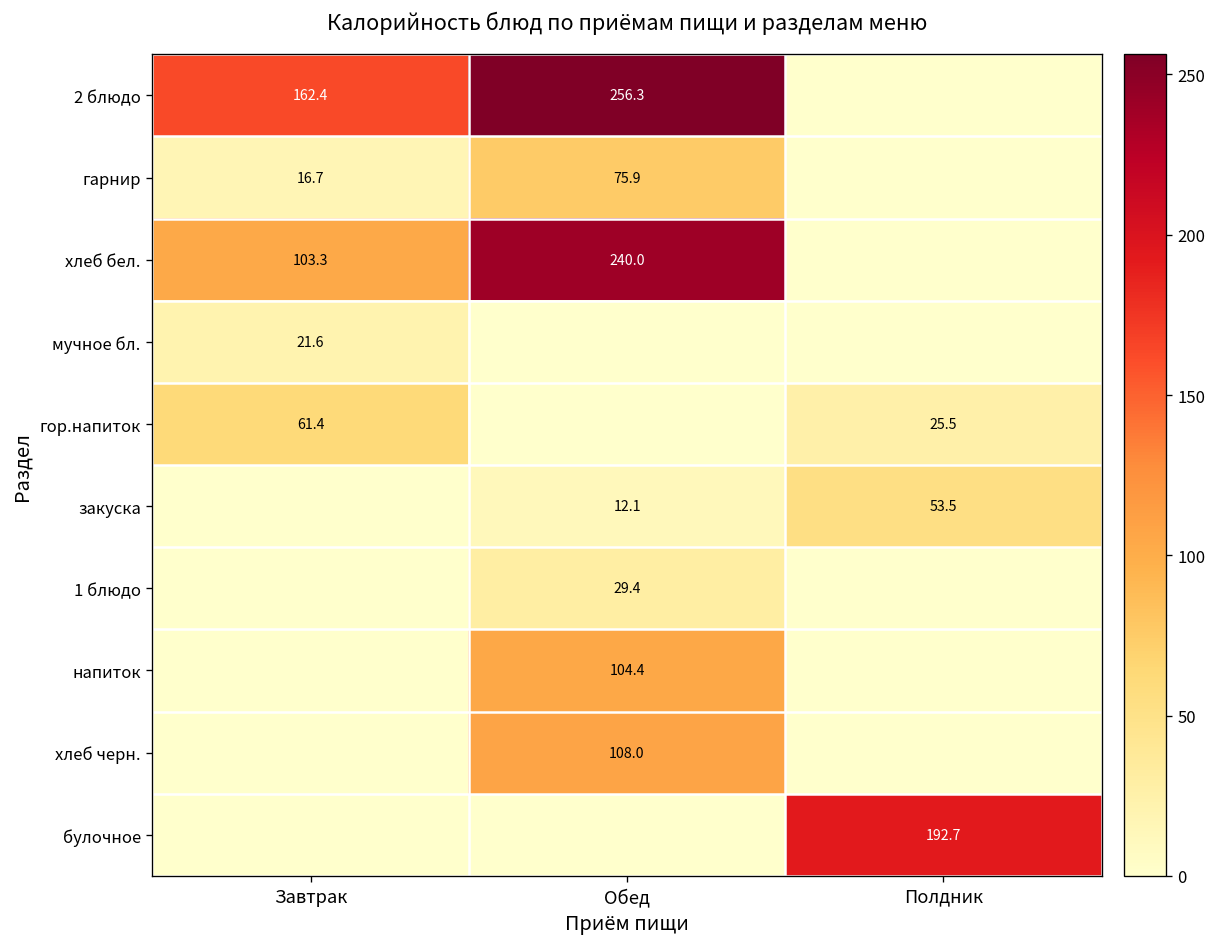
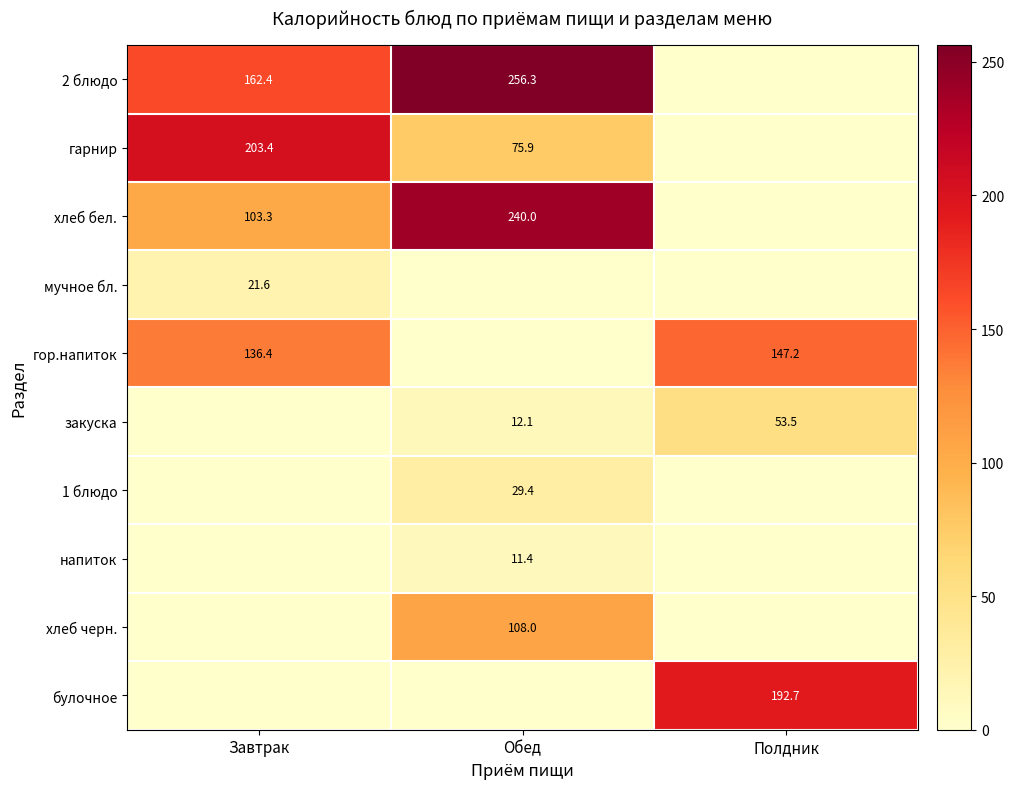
  {
    "2 блюдо": {
      "Завтрак": 162.4,
      "Обед": 256.3
    },
    "гарнир": {
-     "Завтрак": 16.7,
+     "Завтрак": 203.4,
      "Обед": 75.9
    },
    "хлеб бел.": {
      "Завтрак": 103.3,
      "Обед": 240.0
    },
    "мучное бл.": {
      "Завтрак": 21.6
    },
    "гор.напиток": {
-     "Завтрак": 61.4,
-     "Полдник": 25.5
+     "Завтрак": 136.4,
+     "Полдник": 147.2
    },
    "закуска": {
      "Обед": 12.1,
      "Полдник": 53.5
    },
    "1 блюдо": {
      "Обед": 29.4
    },
    "напиток": {
-     "Обед": 104.4
+     "Обед": 11.4
    },
    "хлеб черн.": {
      "Обед": 108.0
    },
    "булочное": {
      "Полдник": 192.7
    }
  }
